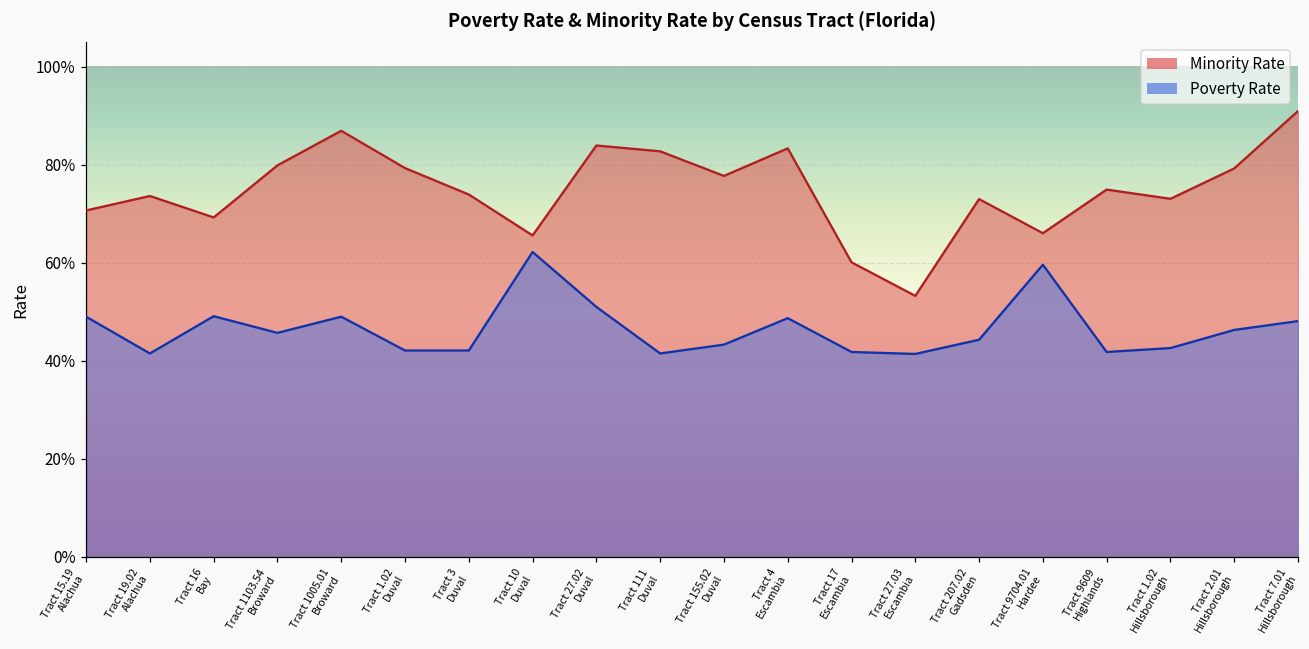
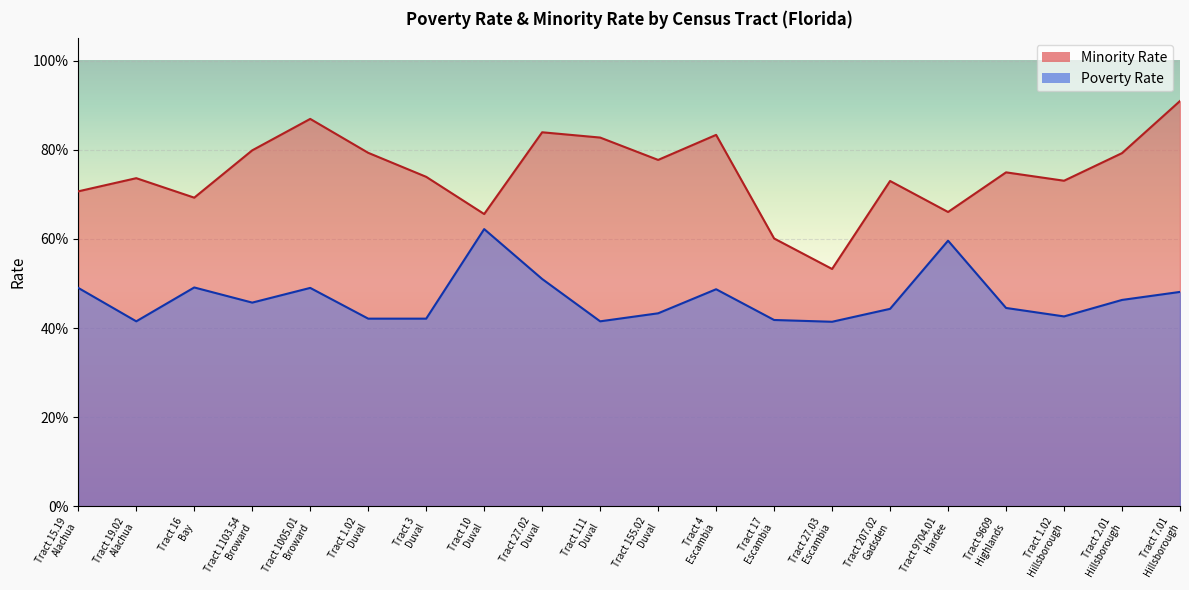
  {
    "Minority Rate": {
      "Tract 15.19 Alachua": "71%",
      "Tract 19.02 Alachua": "74%",
      "Tract 16 Bay": "69%",
      "Tract 1103.54 Broward": "80%",
      "Tract 1005.01 Broward": "87%",
      "Tract 1.02 Duval": "79%",
      "Tract 3 Duval": "74%",
      "Tract 10 Duval": "66%",
      "Tract 27.02 Duval": "84%",
      "Tract 111 Duval": "83%",
      "Tract 155.02 Duval": "78%",
      "Tract 4 Escambia": "83%",
      "Tract 17 Escambia": "60%",
      "Tract 27.03 Escambia": "53%",
      "Tract 207.02 Gadsden": "73%",
      "Tract 9704.01 Hardee": "66%",
      "Tract 9609 Highlands": "75%",
      "Tract 1.02 Hillsborough": "73%",
      "Tract 2.01 Hillsborough": "79%",
      "Tract 7.01 Hillsborough": "91%"
    },
    "Poverty Rate": {
      "Tract 15.19 Alachua": "49%",
      "Tract 19.02 Alachua": "42%",
      "Tract 16 Bay": "49%",
      "Tract 1103.54 Broward": "46%",
      "Tract 1005.01 Broward": "49%",
      "Tract 1.02 Duval": "42%",
      "Tract 3 Duval": "42%",
      "Tract 10 Duval": "62%",
      "Tract 27.02 Duval": "51%",
      "Tract 111 Duval": "42%",
      "Tract 155.02 Duval": "43%",
      "Tract 4 Escambia": "49%",
      "Tract 17 Escambia": "42%",
      "Tract 27.03 Escambia": "41%",
      "Tract 207.02 Gadsden": "44%",
      "Tract 9704.01 Hardee": "60%",
-     "Tract 9609 Highlands": "42%",
+     "Tract 9609 Highlands": "45%",
      "Tract 1.02 Hillsborough": "43%",
      "Tract 2.01 Hillsborough": "46%",
      "Tract 7.01 Hillsborough": "48%"
    }
  }
